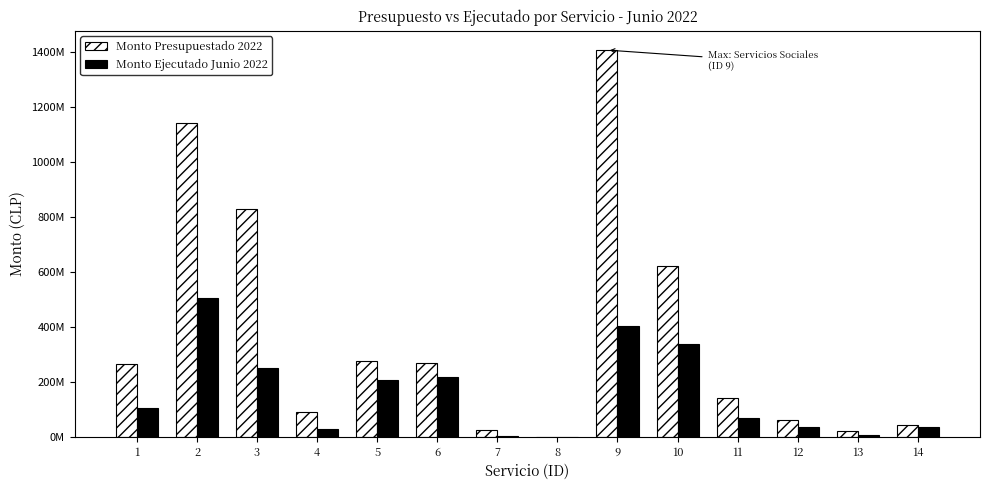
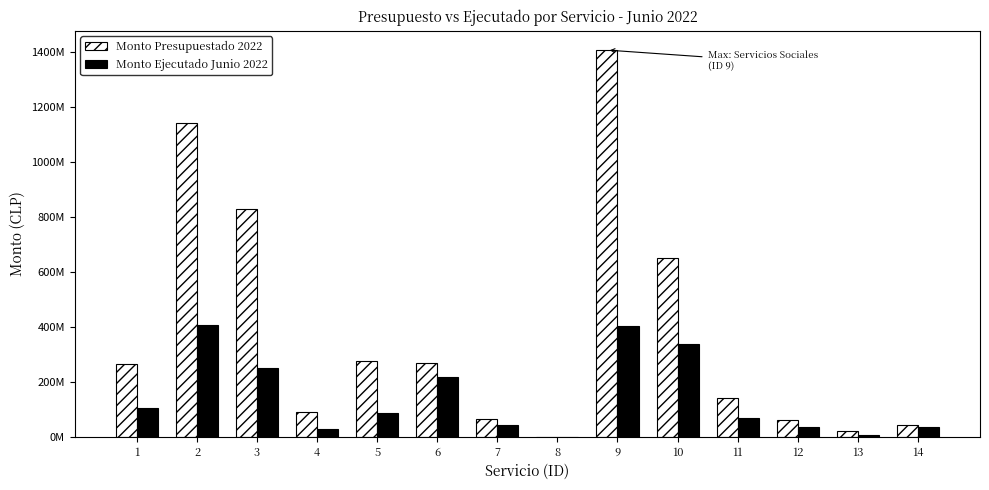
  {
    "Monto Presupuestado 2022": {
      "1": 270000000,
      "2": 1140000000,
      "3": 830000000,
      "4": 90000000,
      "5": 270000000,
      "6": 270000000,
-     "7": 30000000,
+     "7": 60000000,
      "8": 0,
-     "10": 620000000,
+     "10": 650000000,
      "11": 140000000,
      "12": 60000000,
      "13": 20000000,
      "14": 40000000
    },
    "Monto Ejecutado Junio 2022": {
      "1": 110000000,
-     "2": 510000000,
+     "2": 410000000,
      "3": 250000000,
      "4": 30000000,
-     "5": 210000000,
+     "5": 90000000,
      "6": 220000000,
-     "7": 0,
+     "7": 40000000,
      "8": 0,
      "9": 400000000,
      "10": 340000000,
      "11": 70000000,
      "12": 30000000,
      "14": 30000000
    }
  }
